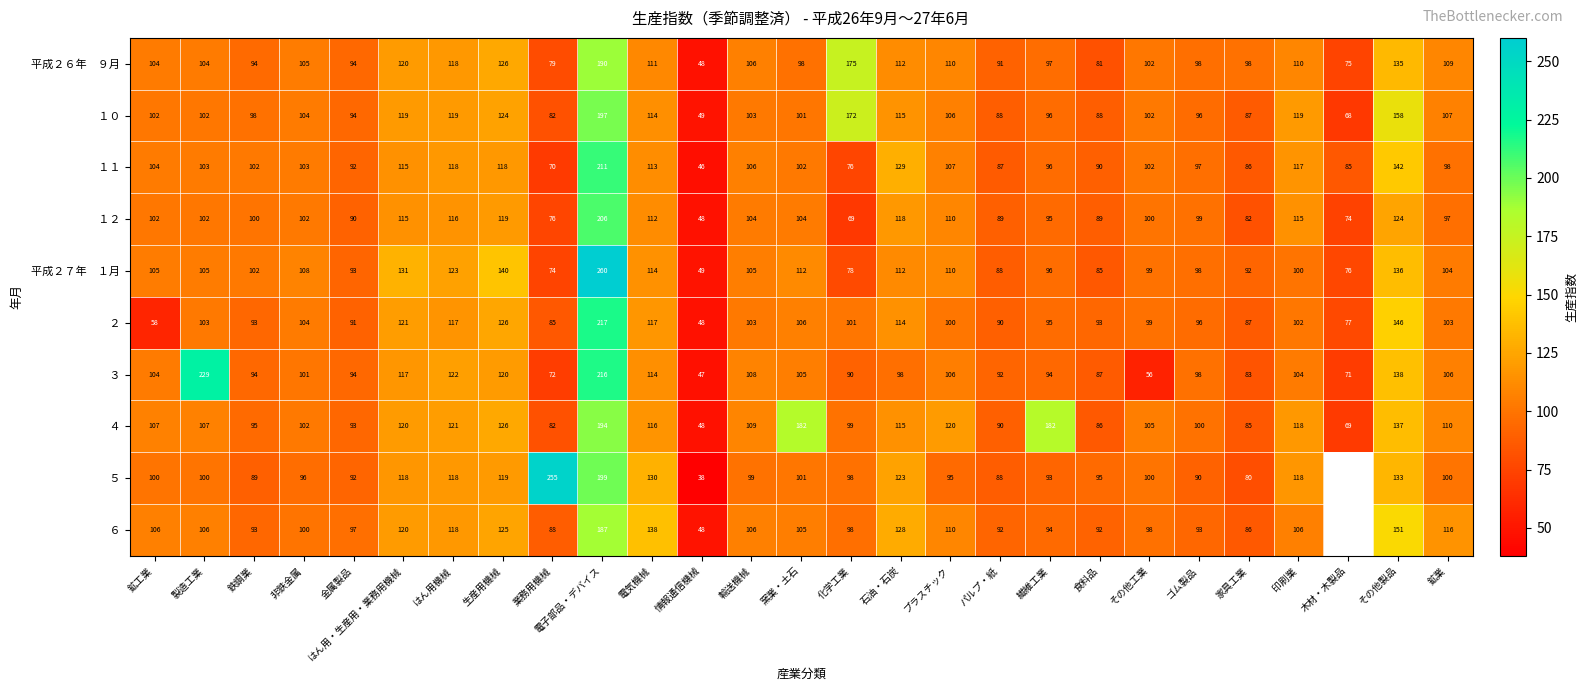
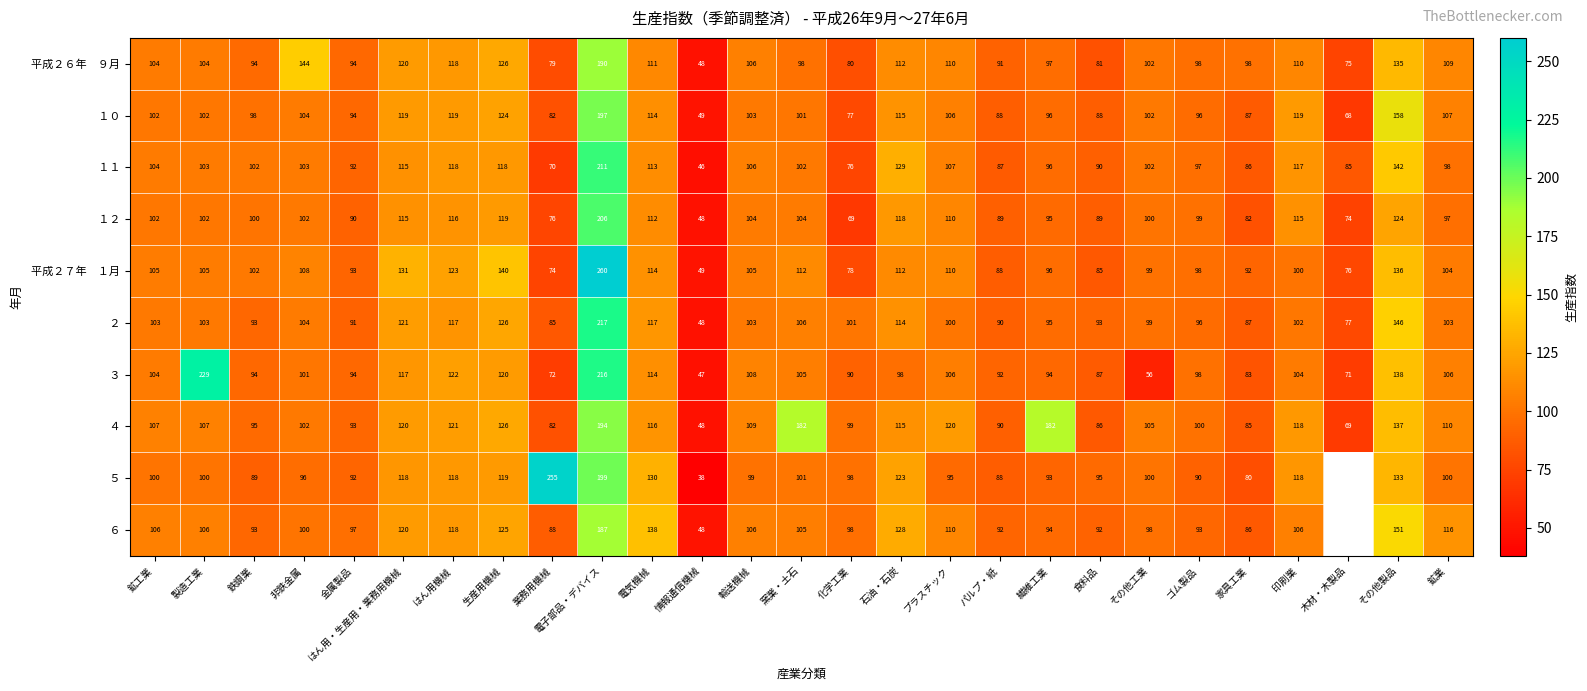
  {
    "平成２６年 ９月": {
      "鉱工業": 104,
      "製造工業": 104,
      "鉄鋼業": 94,
-     "非鉄金属": 105,
+     "非鉄金属": 144,
      "金属製品": 94,
      "はん用・生産用・業務用機械": 120,
      "はん用機械": 118,
      "生産用機械": 126,
      "業務用機械": 79,
      "電子部品・デバイス": 190,
      "電気機械": 111,
      "情報通信機械": 48,
      "輸送機械": 106,
      "窯業・土石": 98,
-     "化学工業": 175,
+     "化学工業": 80,
      "石油・石炭": 112,
      "プラスチック": 110,
      "パルプ・紙": 91,
      "繊維工業": 97,
      "食料品": 81,
      "その他工業": 102,
      "ゴム製品": 98,
      "家具工業": 98,
      "印刷業": 110,
      "木材・木製品": 75,
      "その他製品": 135,
      "鉱業": 109
    },
    "１０": {
      "鉱工業": 102,
      "製造工業": 102,
      "鉄鋼業": 98,
      "非鉄金属": 104,
      "金属製品": 94,
      "はん用・生産用・業務用機械": 119,
      "はん用機械": 119,
      "生産用機械": 124,
      "業務用機械": 82,
      "電子部品・デバイス": 197,
      "電気機械": 114,
      "情報通信機械": 49,
      "輸送機械": 103,
      "窯業・土石": 101,
-     "化学工業": 172,
+     "化学工業": 77,
      "石油・石炭": 115,
      "プラスチック": 106,
      "パルプ・紙": 88,
      "繊維工業": 96,
      "食料品": 88,
      "その他工業": 102,
      "ゴム製品": 96,
      "家具工業": 87,
      "印刷業": 119,
      "木材・木製品": 68,
      "その他製品": 158,
      "鉱業": 107
    },
    "２": {
-     "鉱工業": 58,
+     "鉱工業": 103,
      "製造工業": 103,
      "鉄鋼業": 93,
      "非鉄金属": 104,
      "金属製品": 91,
      "はん用・生産用・業務用機械": 121,
      "はん用機械": 117,
      "生産用機械": 126,
      "業務用機械": 85,
      "電子部品・デバイス": 217,
      "電気機械": 117,
      "情報通信機械": 48,
      "輸送機械": 103,
      "窯業・土石": 106,
      "化学工業": 101,
      "石油・石炭": 114,
      "プラスチック": 100,
      "パルプ・紙": 90,
      "繊維工業": 95,
      "食料品": 93,
      "その他工業": 99,
      "ゴム製品": 96,
      "家具工業": 87,
      "印刷業": 102,
      "木材・木製品": 77,
      "その他製品": 146,
      "鉱業": 103
    }
  }
